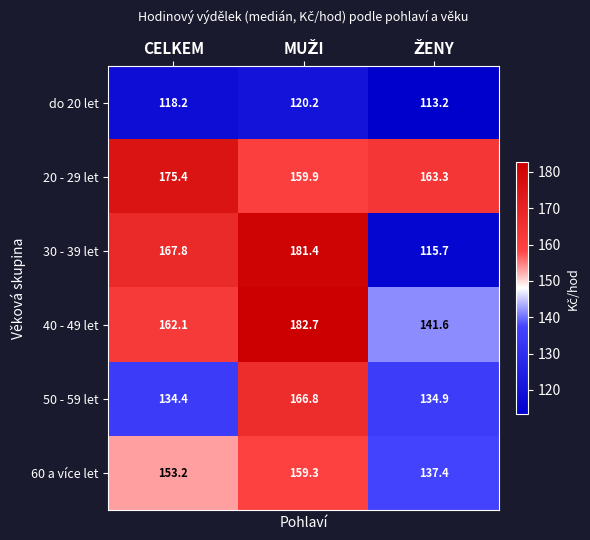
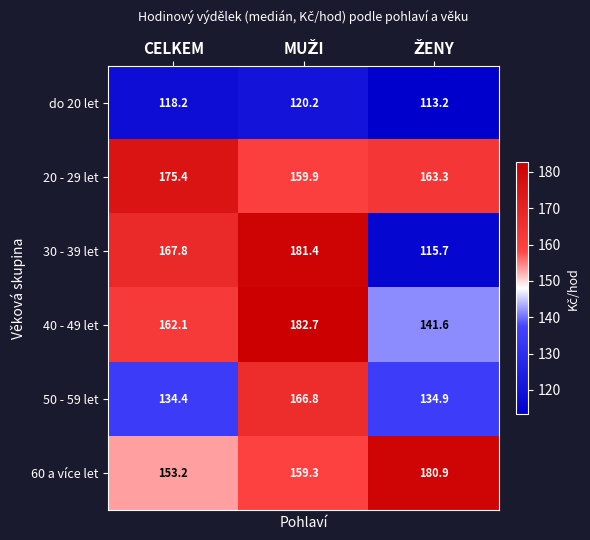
  {
    "do 20 let": {
      "CELKEM": 118.2,
      "MUŽI": 120.2,
      "ŽENY": 113.2
    },
    "20 - 29 let": {
      "CELKEM": 175.4,
      "MUŽI": 159.9,
      "ŽENY": 163.3
    },
    "30 - 39 let": {
      "CELKEM": 167.8,
      "MUŽI": 181.4,
      "ŽENY": 115.7
    },
    "40 - 49 let": {
      "CELKEM": 162.1,
      "MUŽI": 182.7,
      "ŽENY": 141.6
    },
    "50 - 59 let": {
      "CELKEM": 134.4,
      "MUŽI": 166.8,
      "ŽENY": 134.9
    },
    "60 a více let": {
      "CELKEM": 153.2,
      "MUŽI": 159.3,
-     "ŽENY": 137.4
+     "ŽENY": 180.9
    }
  }
